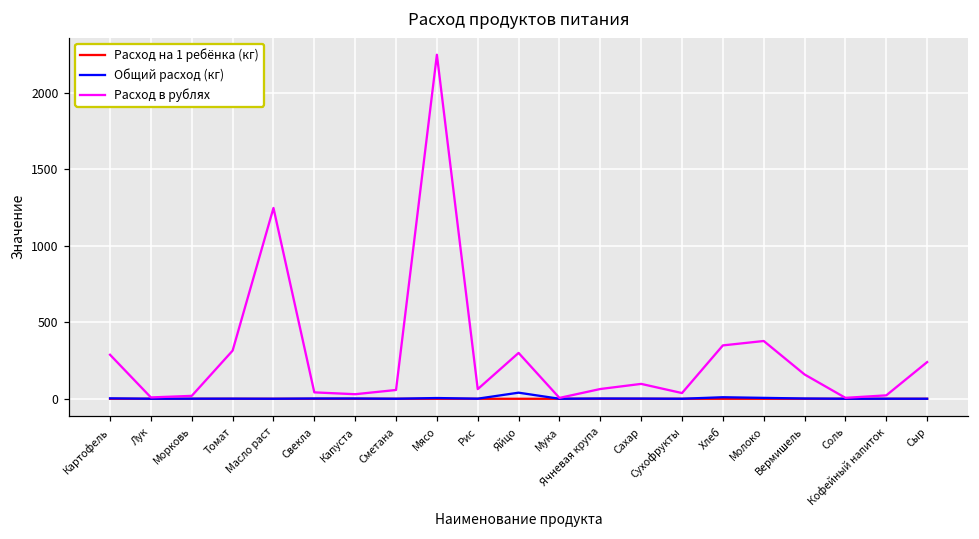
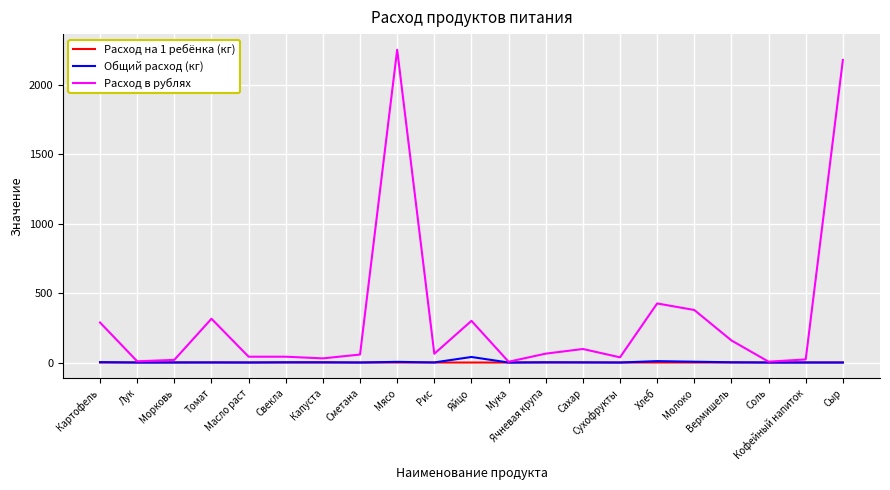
  {
    "Расход на 1 ребёнка (кг)": {
      "Яйцо": 0
    },
    "Общий расход (кг)": {
      "Яйцо": 40
    },
    "Расход в рублях": {
      "Картофель": 290,
      "Томат": 320,
-     "Масло раст": 1250,
+     "Масло раст": 40,
      "Свекла": 40,
      "Капуста": 30,
      "Сметана": 60,
      "Мясо": 2250,
      "Рис": 60,
      "Яйцо": 300,
      "Ячневая крупа": 60,
      "Сахар": 100,
      "Сухофрукты": 40,
-     "Хлеб": 350,
+     "Хлеб": 430,
      "Молоко": 380,
      "Вермишель": 160,
      "Кофейный напиток": 20,
-     "Сыр": 240
+     "Сыр": 2180
    }
  }
